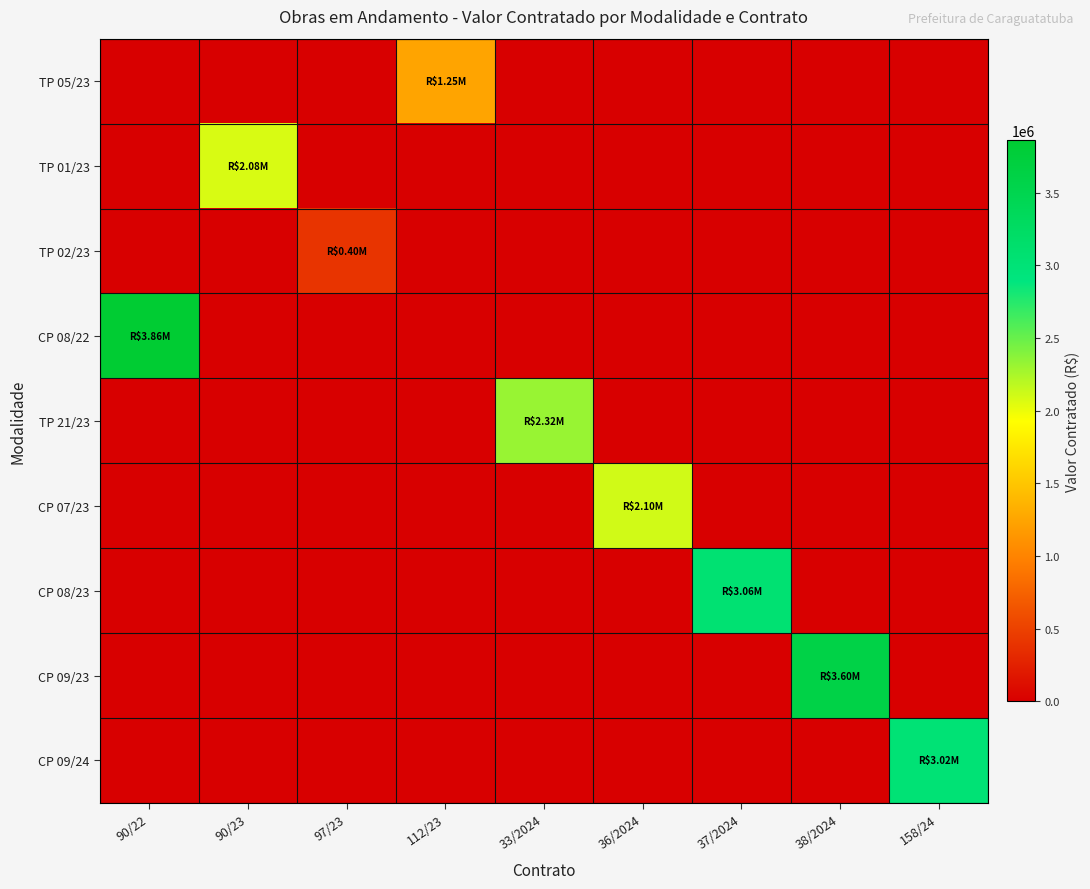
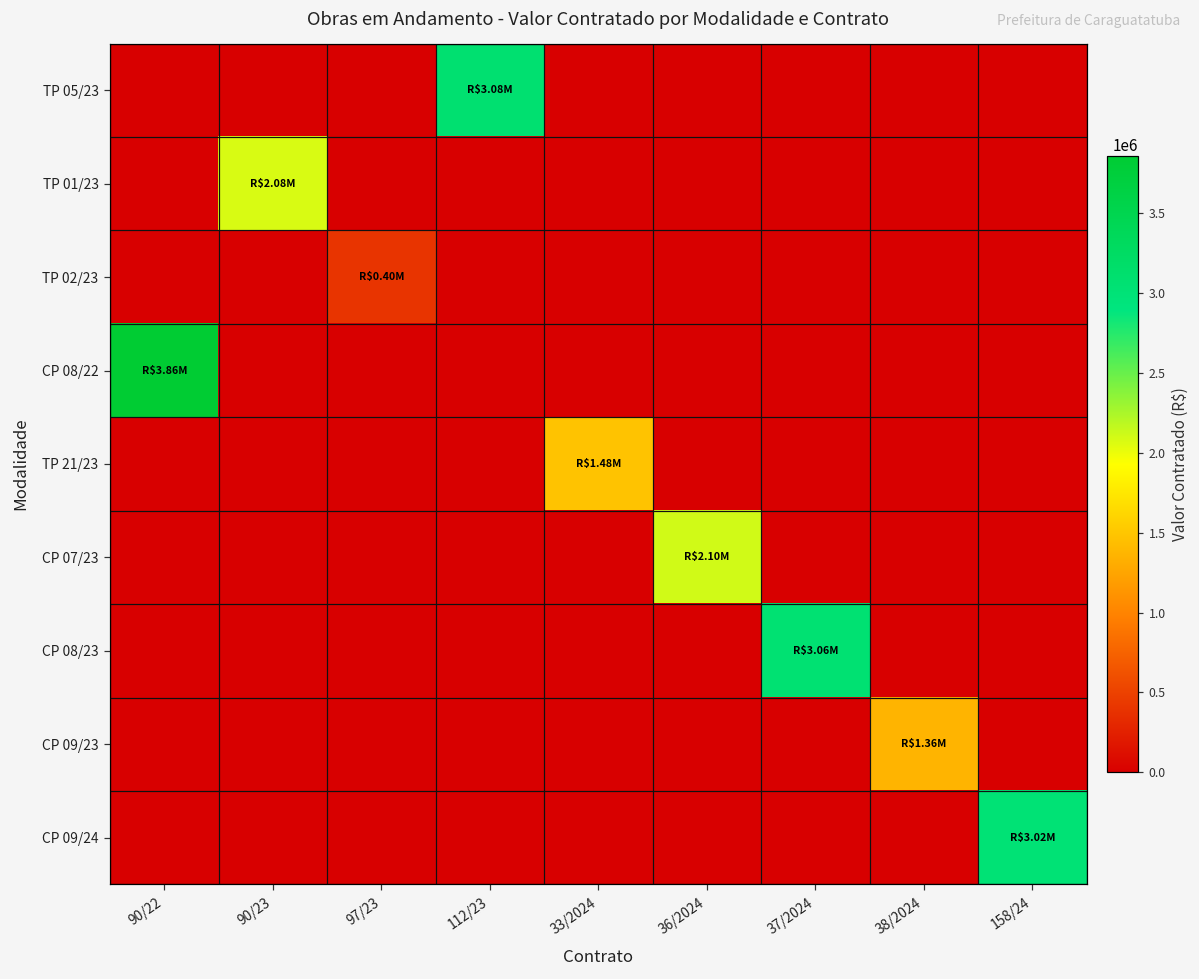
  {
    "TP 05/23": {
-     "112/23": "$1.25M"
+     "112/23": "$3.08M"
    },
    "TP 01/23": {
      "90/23": "$2.08M"
    },
    "TP 02/23": {
      "97/23": "$0.40M"
    },
    "CP 08/22": {
      "90/22": "$3.86M"
    },
    "TP 21/23": {
-     "33/2024": "$2.32M"
+     "33/2024": "$1.48M"
    },
    "CP 07/23": {
      "36/2024": "$2.10M"
    },
    "CP 08/23": {
      "37/2024": "$3.06M"
    },
    "CP 09/23": {
-     "38/2024": "$3.60M"
+     "38/2024": "$1.36M"
    },
    "CP 09/24": {
      "158/24": "$3.02M"
    }
  }
